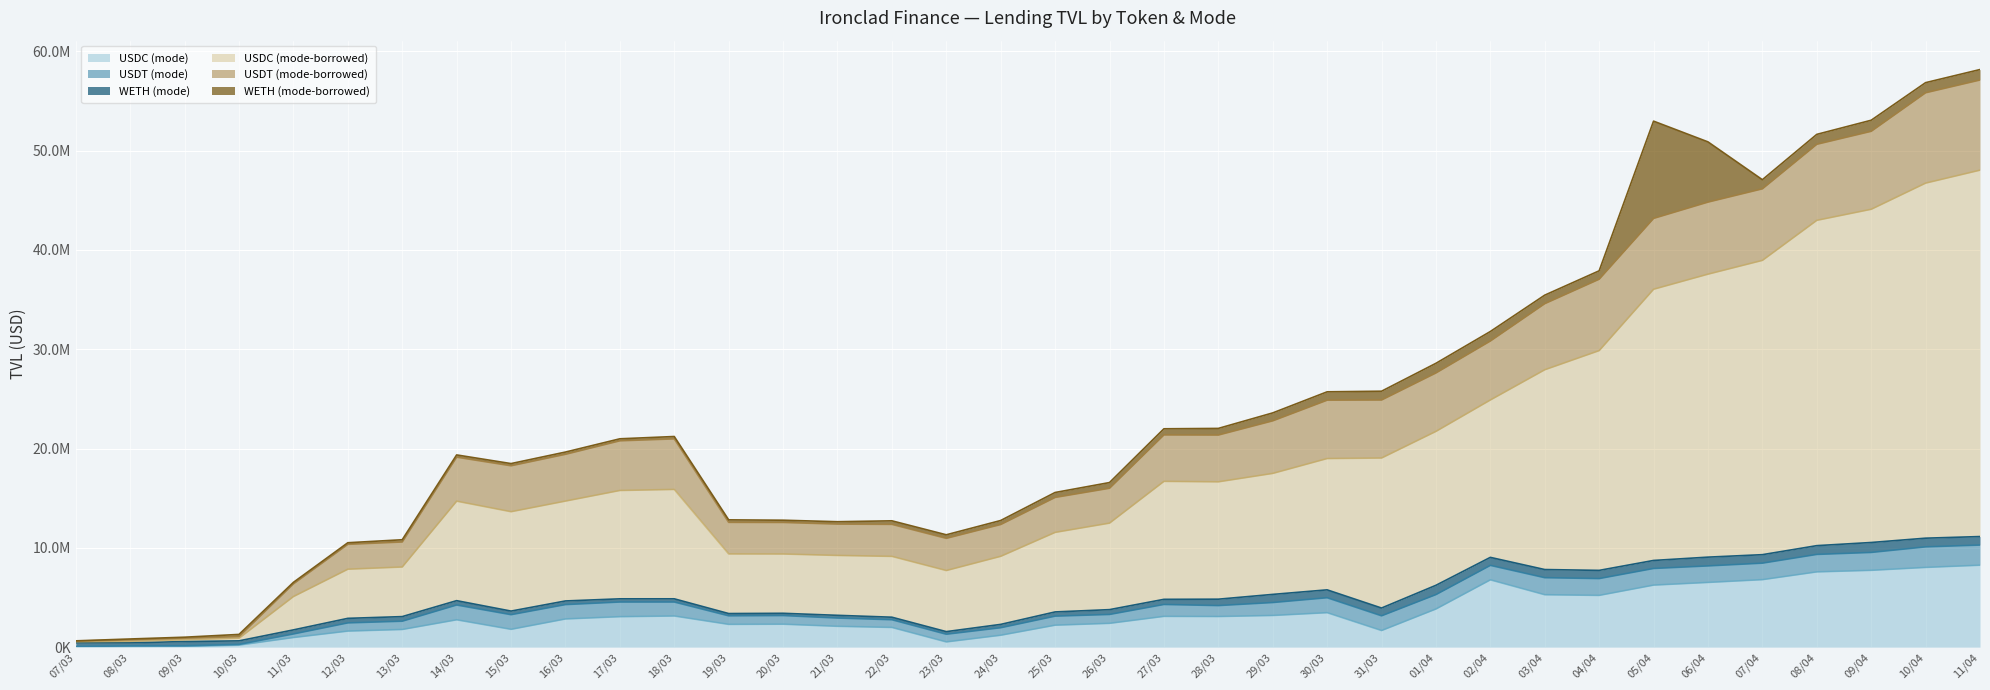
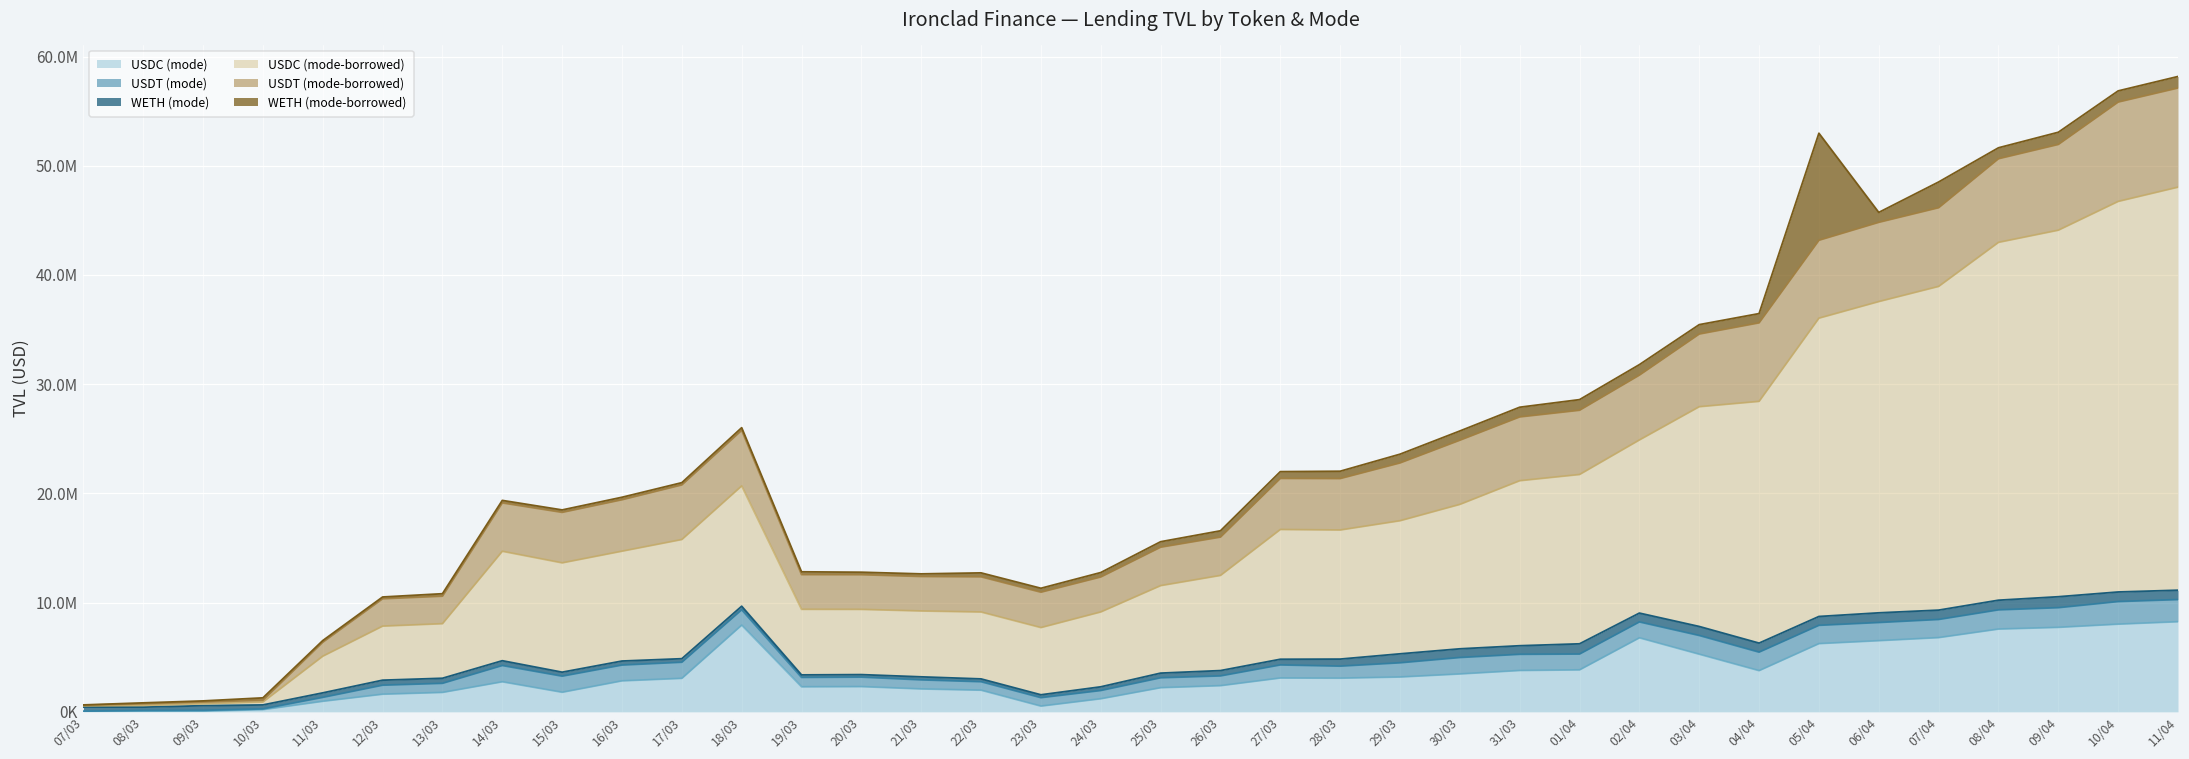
  {
    "USDC (mode)": {
      "11/03": 1000000,
      "12/03": 2000000,
      "13/03": 2000000,
      "14/03": 3000000,
      "15/03": 2000000,
      "16/03": 3000000,
      "17/03": 3000000,
-     "18/03": 3000000,
+     "18/03": 8000000,
      "19/03": 2000000,
      "20/03": 2000000,
      "21/03": 2000000,
      "22/03": 2000000,
      "23/03": 1000000,
      "24/03": 1000000,
      "25/03": 2000000,
      "26/03": 2000000,
      "27/03": 3000000,
      "28/03": 3000000,
      "29/03": 3000000,
      "30/03": 3000000,
-     "31/03": 2000000,
+     "31/03": 4000000,
      "01/04": 4000000,
      "02/04": 7000000,
      "03/04": 5000000,
-     "04/04": 5000000,
+     "04/04": 4000000,
      "05/04": 6000000,
      "06/04": 7000000,
      "07/04": 7000000,
      "08/04": 8000000,
      "09/04": 8000000,
      "10/04": 8000000,
      "11/04": 8000000
    },
    "WETH (mode-borrowed)": {
      "19/03": 0,
      "22/03": 0,
      "23/03": 0,
      "24/03": 0,
      "25/03": 0,
      "26/03": 1000000,
      "27/03": 1000000,
      "28/03": 1000000,
      "29/03": 1000000,
      "30/03": 1000000,
      "31/03": 1000000,
      "01/04": 1000000,
      "02/04": 1000000,
      "03/04": 1000000,
      "04/04": 1000000,
      "05/04": 10000000,
-     "06/04": 6000000,
-     "07/04": 1000000,
+     "06/04": 1000000,
+     "07/04": 2000000,
      "08/04": 1000000,
      "09/04": 1000000,
      "10/04": 1000000,
      "11/04": 1000000
    }
  }
